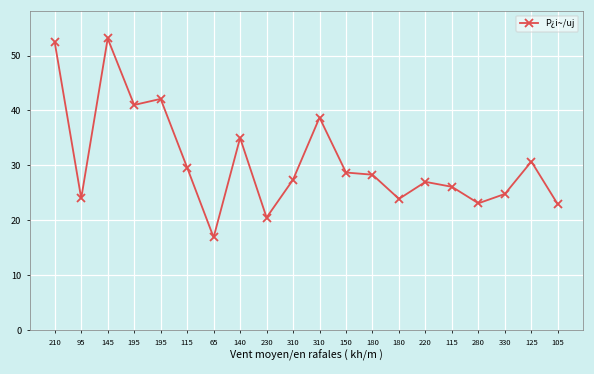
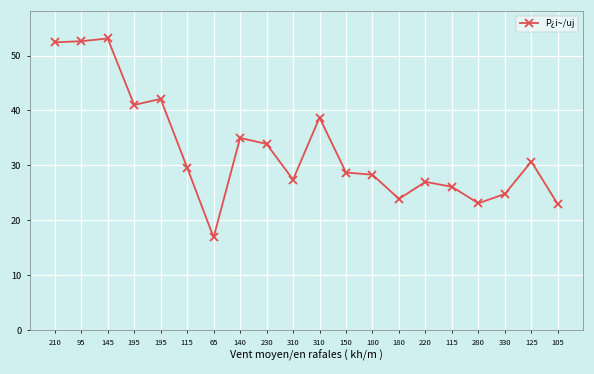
  {
    "210": 52,
-   "95": 24,
+   "95": 53,
    "145": 53,
    "65": 17,
    "140": 35,
-   "230": 21,
+   "230": 34,
    "150": 29,
    "220": 27,
    "280": 23,
    "330": 25,
    "125": 31,
    "105": 23
  }
